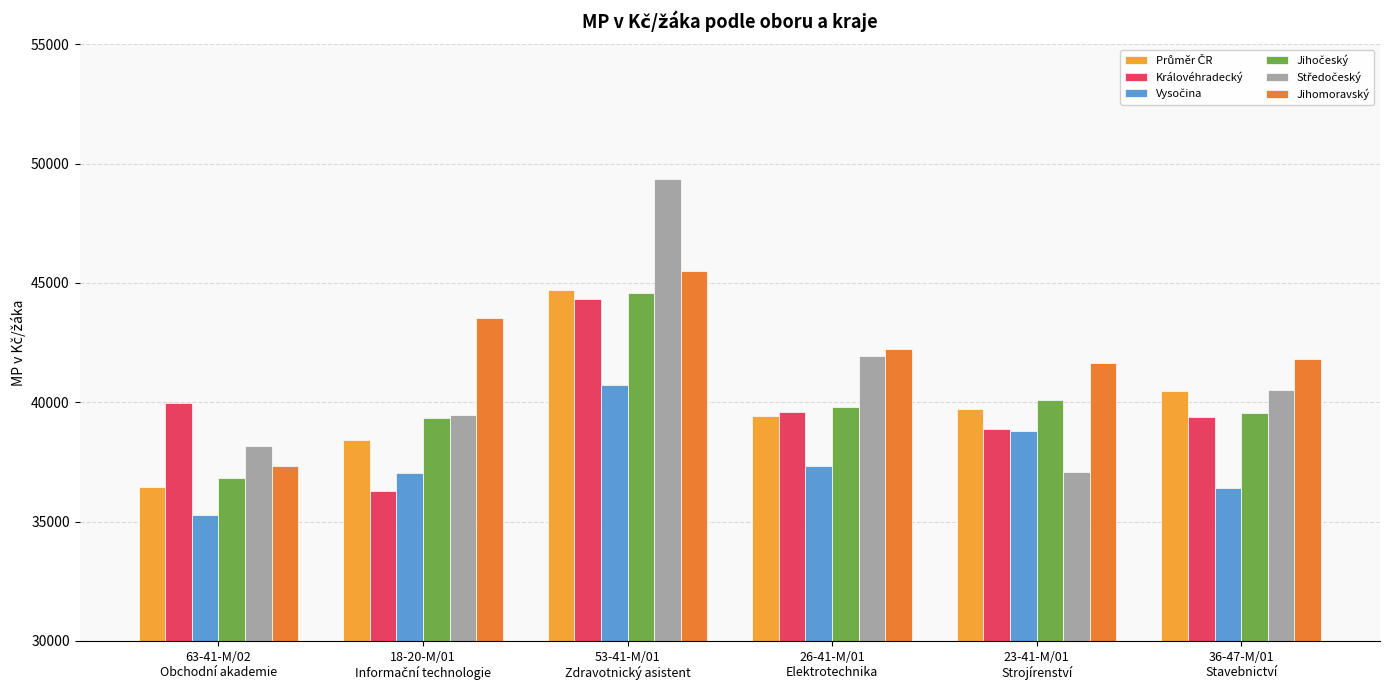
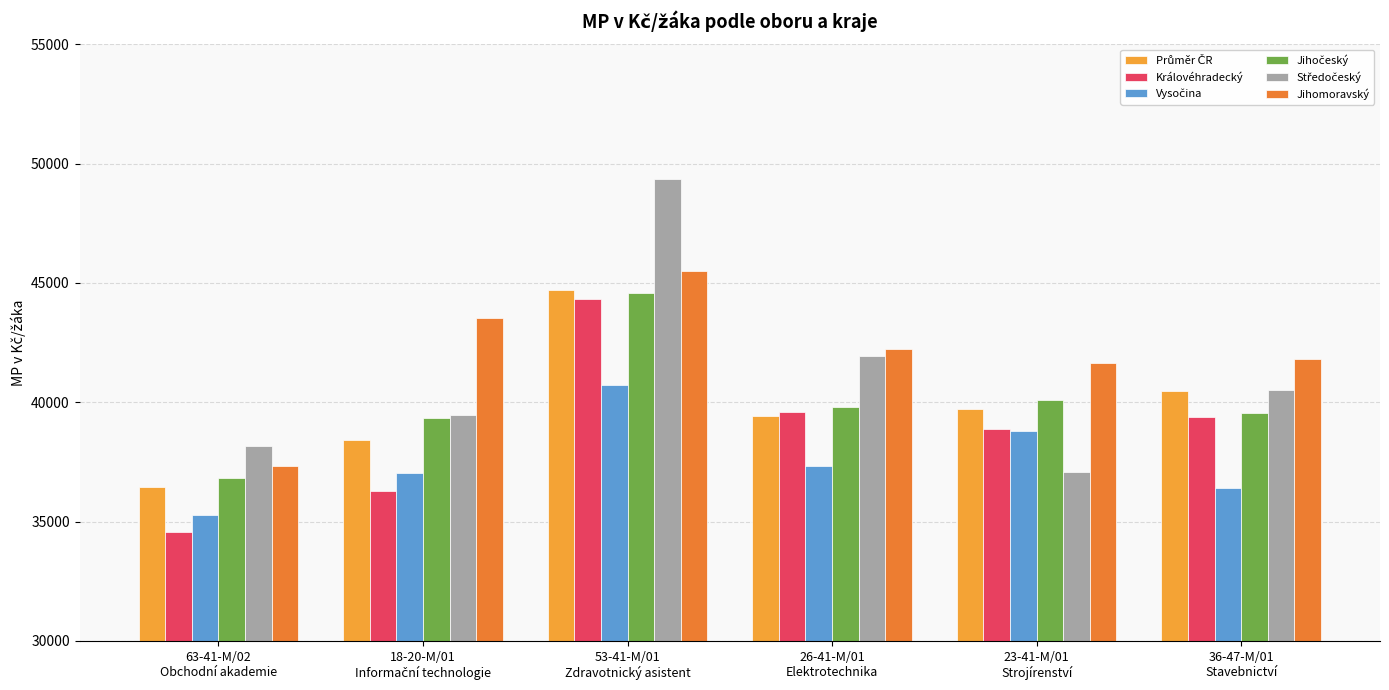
  {
    "Královéhradecký": {
-     "63-41-M/02 Obchodní akademie": 40000,
+     "63-41-M/02 Obchodní akademie": 34600,
      "18-20-M/01 Informační technologie": 36300,
      "53-41-M/01 Zdravotnický asistent": 44300,
      "26-41-M/01 Elektrotechnika": 39600,
      "23-41-M/01 Strojírenství": 38900,
      "36-47-M/01 Stavebnictví": 39400
    },
    "Vysočina": {
      "63-41-M/02 Obchodní akademie": 35300,
      "18-20-M/01 Informační technologie": 37100,
      "53-41-M/01 Zdravotnický asistent": 40700,
      "26-41-M/01 Elektrotechnika": 37300,
      "23-41-M/01 Strojírenství": 38800,
      "36-47-M/01 Stavebnictví": 36400
    },
    "Jihočeský": {
      "63-41-M/02 Obchodní akademie": 36800,
      "18-20-M/01 Informační technologie": 39400,
      "53-41-M/01 Zdravotnický asistent": 44600,
      "26-41-M/01 Elektrotechnika": 39800,
      "23-41-M/01 Strojírenství": 40100,
      "36-47-M/01 Stavebnictví": 39500
    },
    "Středočeský": {
      "63-41-M/02 Obchodní akademie": 38200,
      "18-20-M/01 Informační technologie": 39500,
      "53-41-M/01 Zdravotnický asistent": 49400,
      "26-41-M/01 Elektrotechnika": 41900,
      "23-41-M/01 Strojírenství": 37100,
      "36-47-M/01 Stavebnictví": 40500
    }
  }
